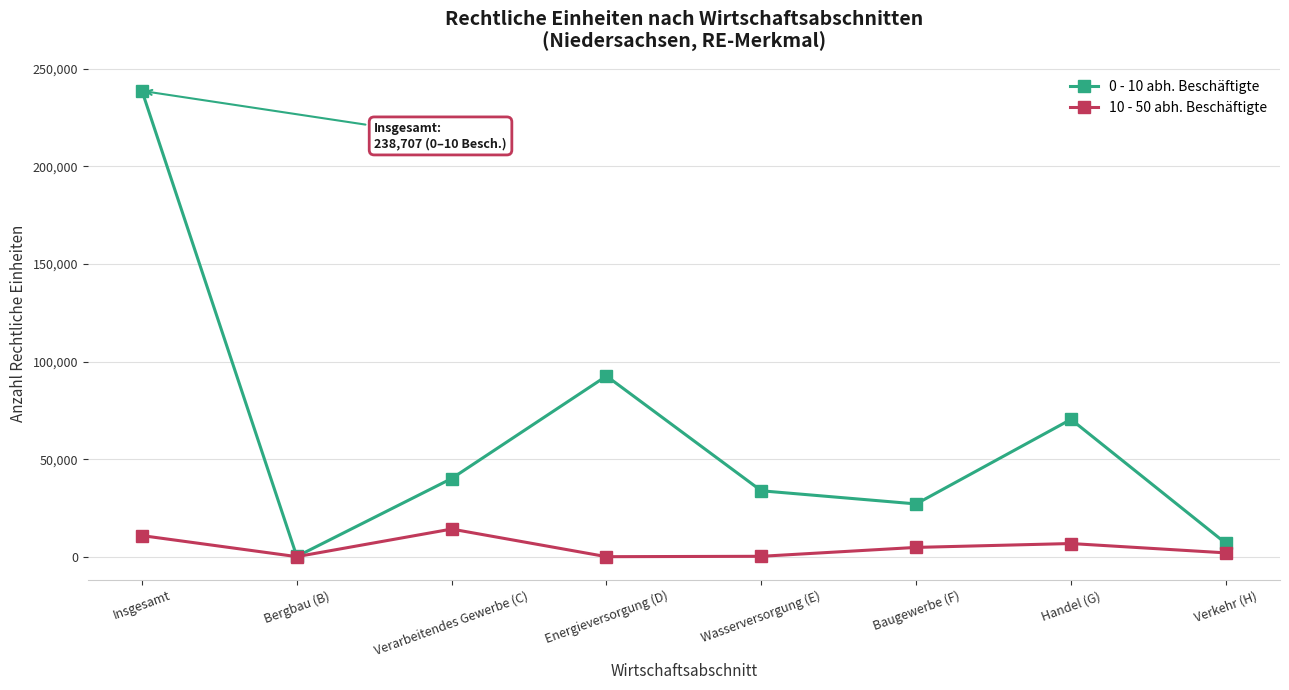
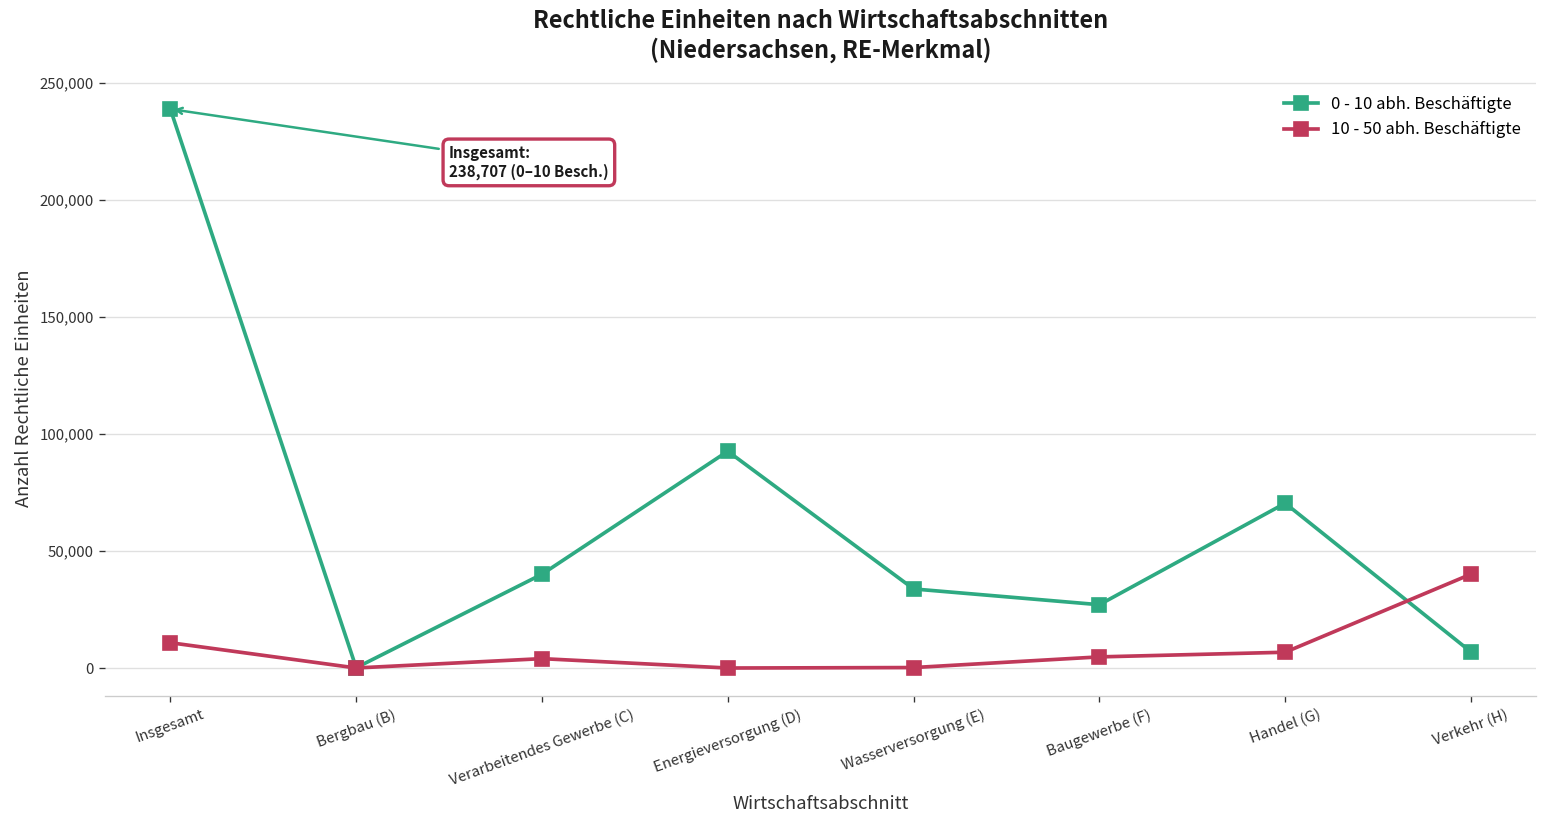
  {
    "0 - 10 abh. Beschäftigte": {
      "Verarbeitendes Gewerbe (C)": "40,000",
      "Energieversorgung (D)": "93,000",
      "Wasserversorgung (E)": "34,000",
      "Baugewerbe (F)": "27,000",
      "Handel (G)": "70,000",
      "Verkehr (H)": "7,000"
    },
    "10 - 50 abh. Beschäftigte": {
      "Insgesamt": "11,000",
-     "Verarbeitendes Gewerbe (C)": "14,000",
+     "Verarbeitendes Gewerbe (C)": "4,000",
      "Energieversorgung (D)": "0",
      "Wasserversorgung (E)": "0",
      "Baugewerbe (F)": "5,000",
      "Handel (G)": "7,000",
-     "Verkehr (H)": "2,000"
+     "Verkehr (H)": "40,000"
    }
  }
